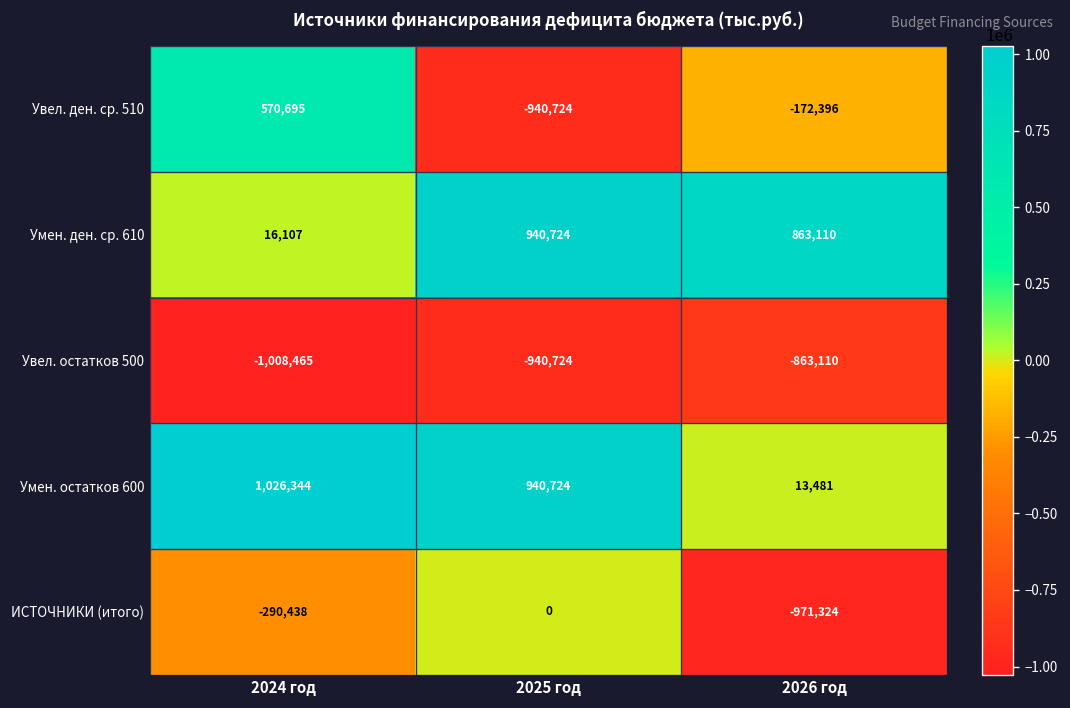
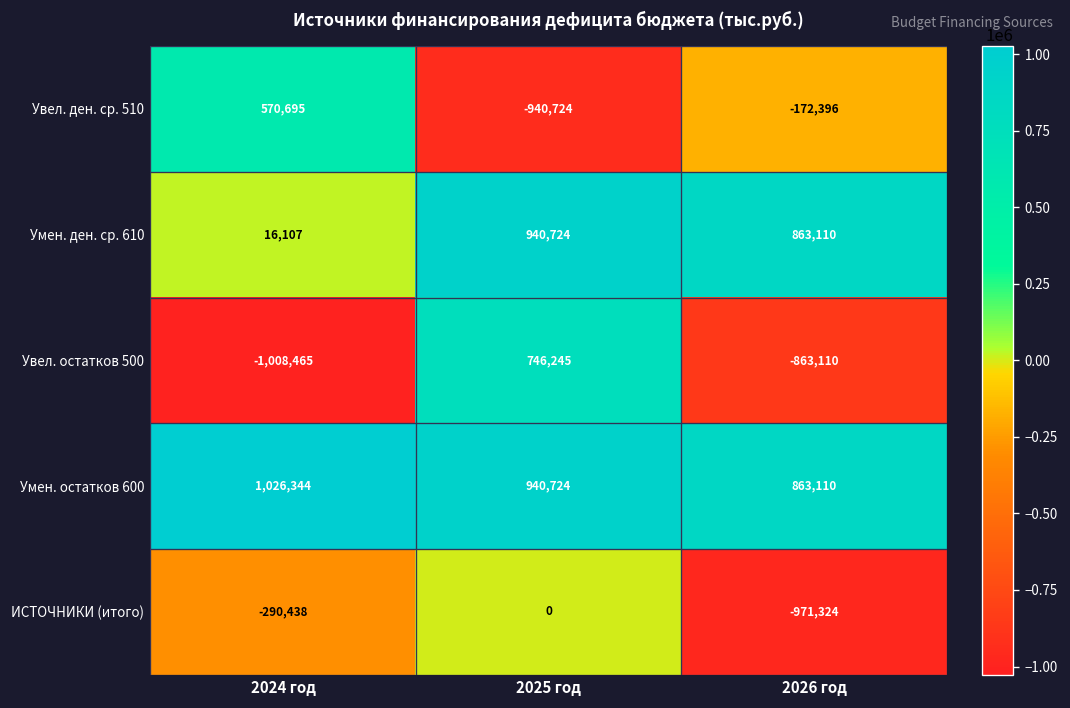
  {
    "Увел. ден. ср. 510": {
      "2024 год": "570,695",
      "2025 год": "-940,724",
      "2026 год": "-172,396"
    },
    "Умен. ден. ср. 610": {
      "2024 год": "16,107",
      "2025 год": "940,724",
      "2026 год": "863,110"
    },
    "Увел. остатков 500": {
      "2024 год": "-1,008,465",
-     "2025 год": "-940,724",
+     "2025 год": "746,245",
      "2026 год": "-863,110"
    },
    "Умен. остатков 600": {
      "2024 год": "1,026,344",
      "2025 год": "940,724",
-     "2026 год": "13,481"
+     "2026 год": "863,110"
    },
    "ИСТОЧНИКИ (итого)": {
      "2024 год": "-290,438",
      "2025 год": "0",
      "2026 год": "-971,324"
    }
  }
